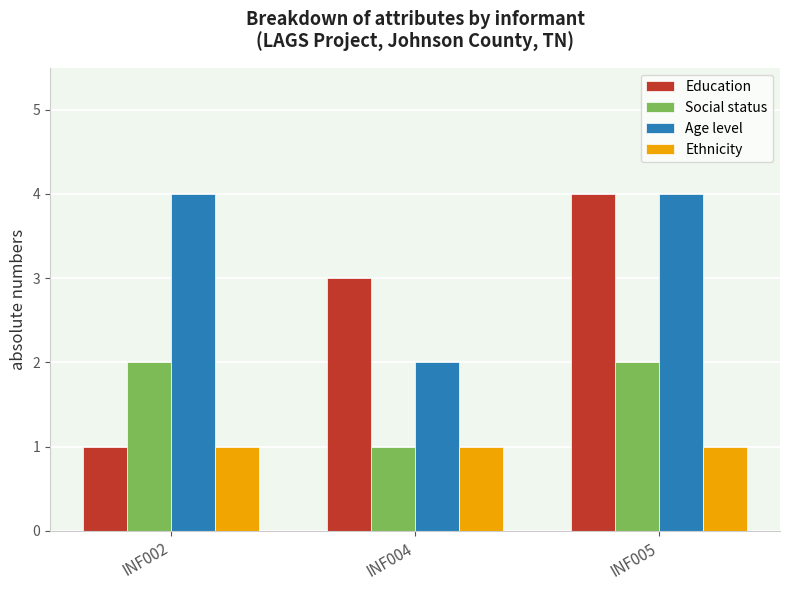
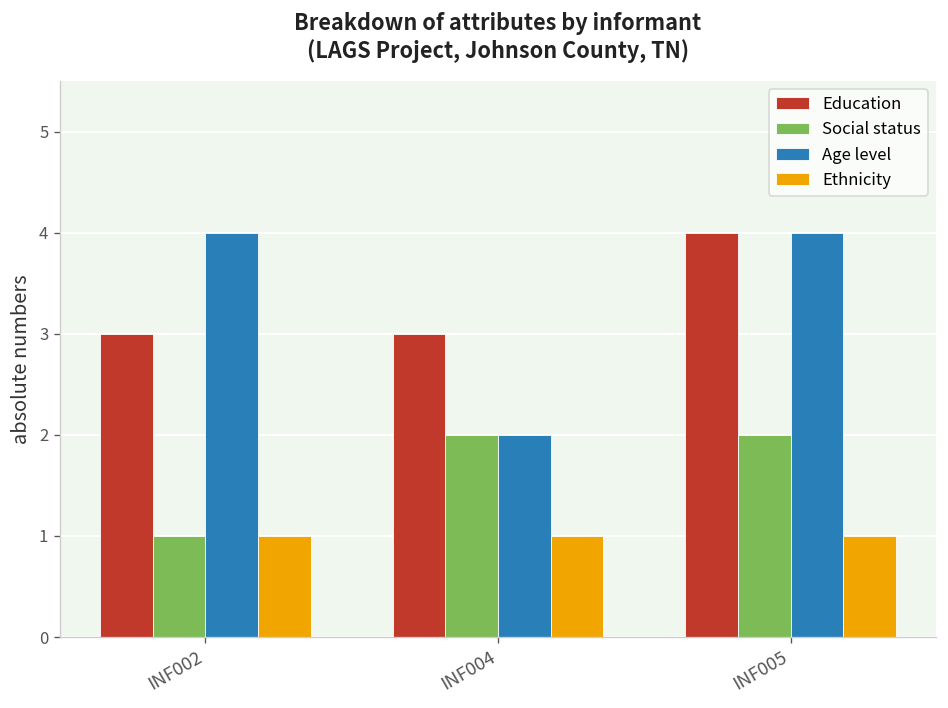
  {
    "Education": {
-     "INF002": 1,
+     "INF002": 3,
      "INF004": 3,
      "INF005": 4
    },
    "Social status": {
-     "INF002": 2,
-     "INF004": 1,
+     "INF002": 1,
+     "INF004": 2,
      "INF005": 2
    },
    "Age level": {
      "INF002": 4,
      "INF004": 2,
      "INF005": 4
    },
    "Ethnicity": {
      "INF002": 1,
      "INF004": 1,
      "INF005": 1
    }
  }
